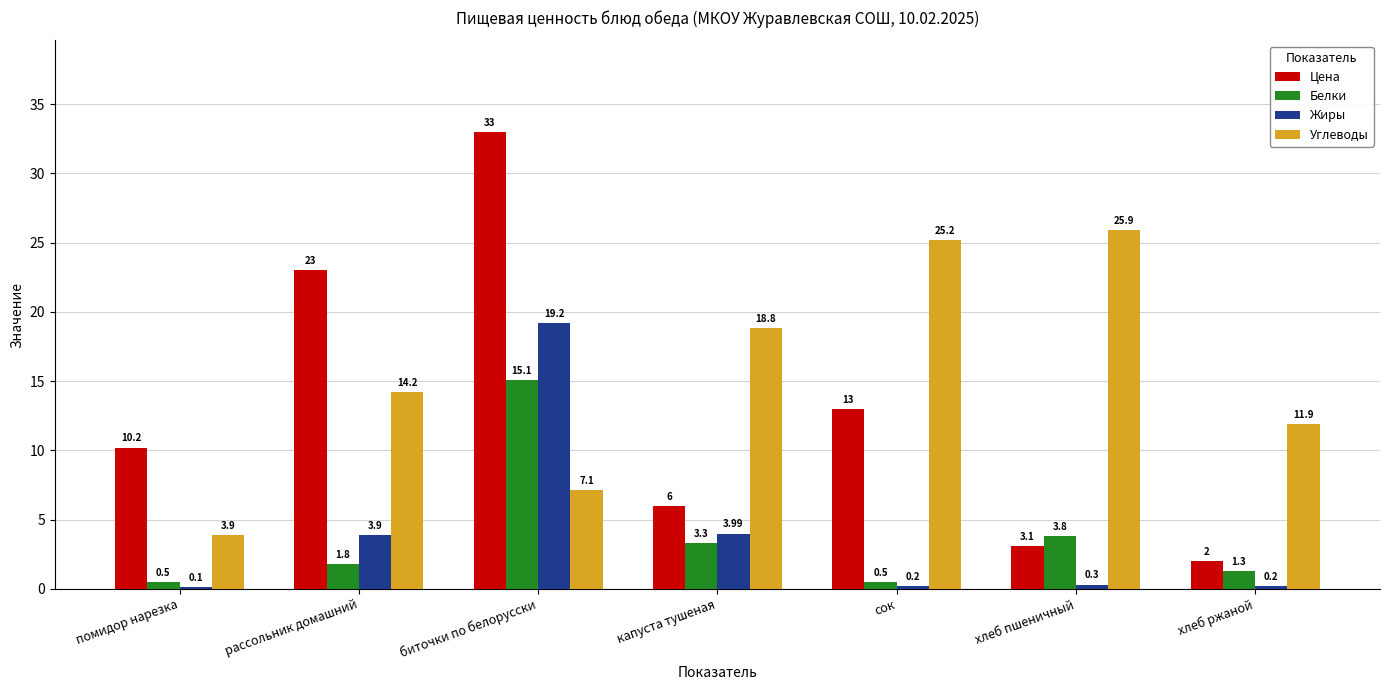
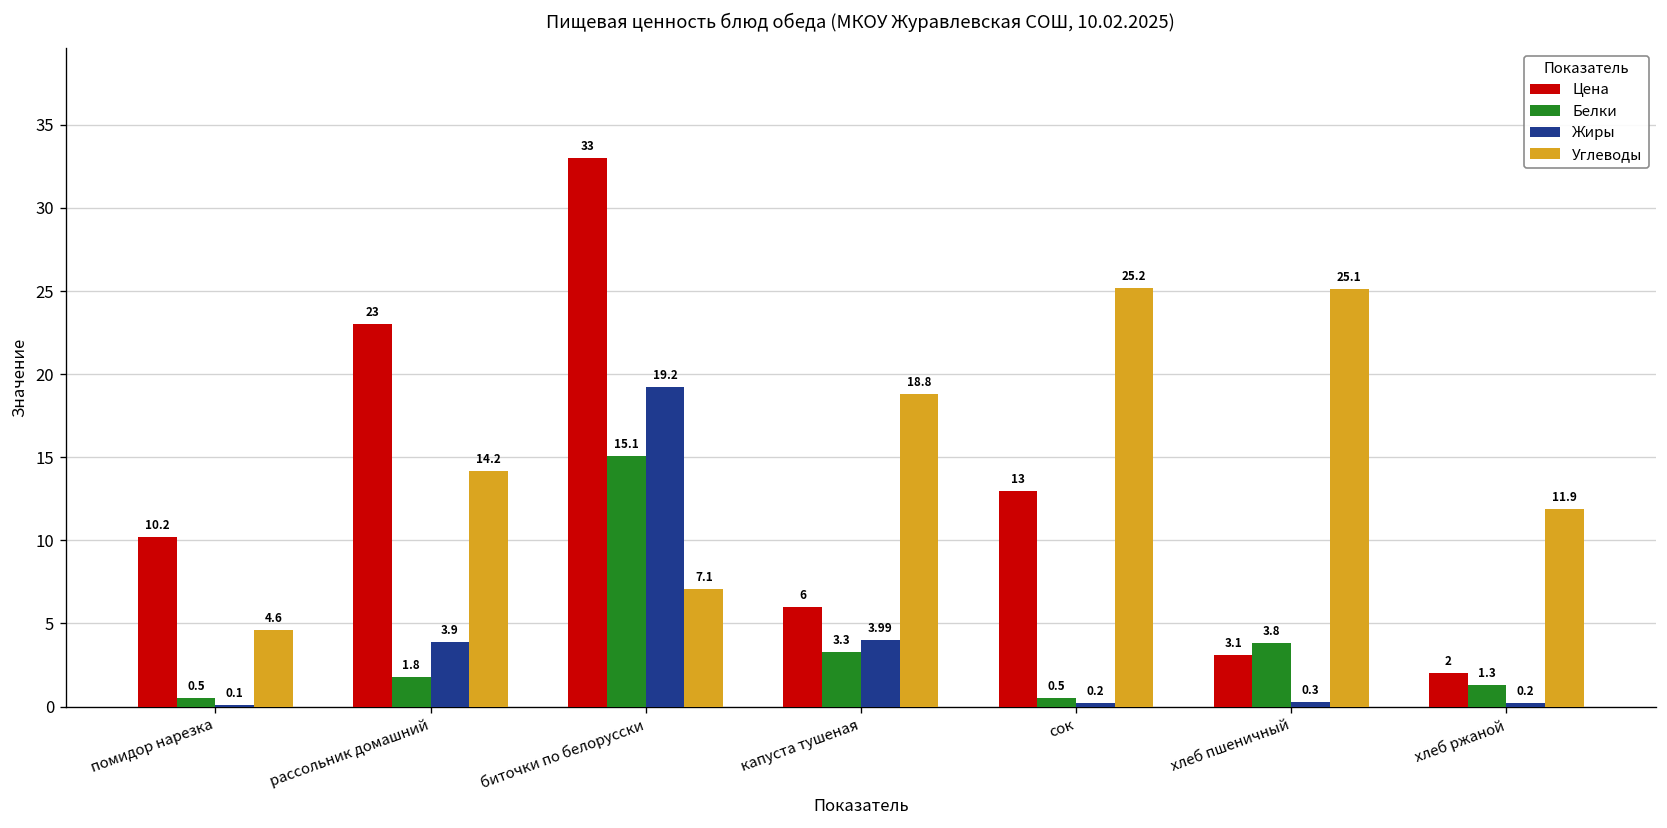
  {
    "Цена": {
      "помидор нарезка": 10.2,
      "рассольник домашний": 23,
      "биточки по белорусски": 33,
      "капуста тушеная": 6,
      "сок": 13,
      "хлеб пшеничный": 3.1,
      "хлеб ржаной": 2
    },
    "Белки": {
      "помидор нарезка": 0.5,
      "рассольник домашний": 1.8,
      "биточки по белорусски": 15.1,
      "капуста тушеная": 3.3,
      "сок": 0.5,
      "хлеб пшеничный": 3.8,
      "хлеб ржаной": 1.3
    },
    "Жиры": {
      "помидор нарезка": 0.1,
      "рассольник домашний": 3.9,
      "биточки по белорусски": 19.2,
      "капуста тушеная": 3.99,
      "сок": 0.2,
      "хлеб пшеничный": 0.3,
      "хлеб ржаной": 0.2
    },
    "Углеводы": {
-     "помидор нарезка": 3.9,
+     "помидор нарезка": 4.6,
      "рассольник домашний": 14.2,
      "биточки по белорусски": 7.1,
      "капуста тушеная": 18.8,
      "сок": 25.2,
-     "хлеб пшеничный": 25.9,
+     "хлеб пшеничный": 25.1,
      "хлеб ржаной": 11.9
    }
  }
